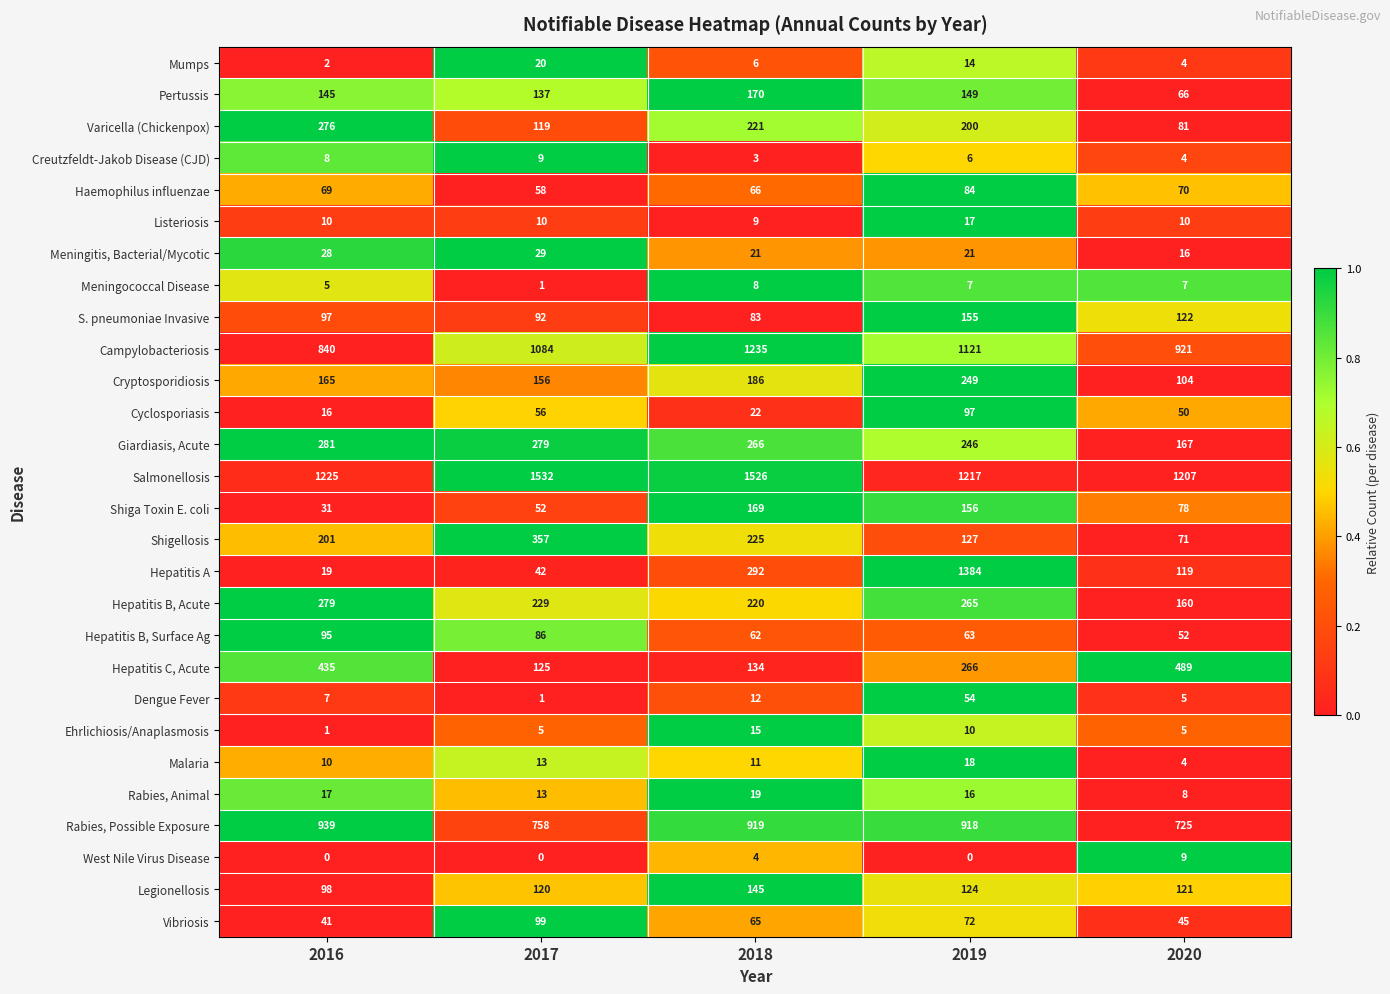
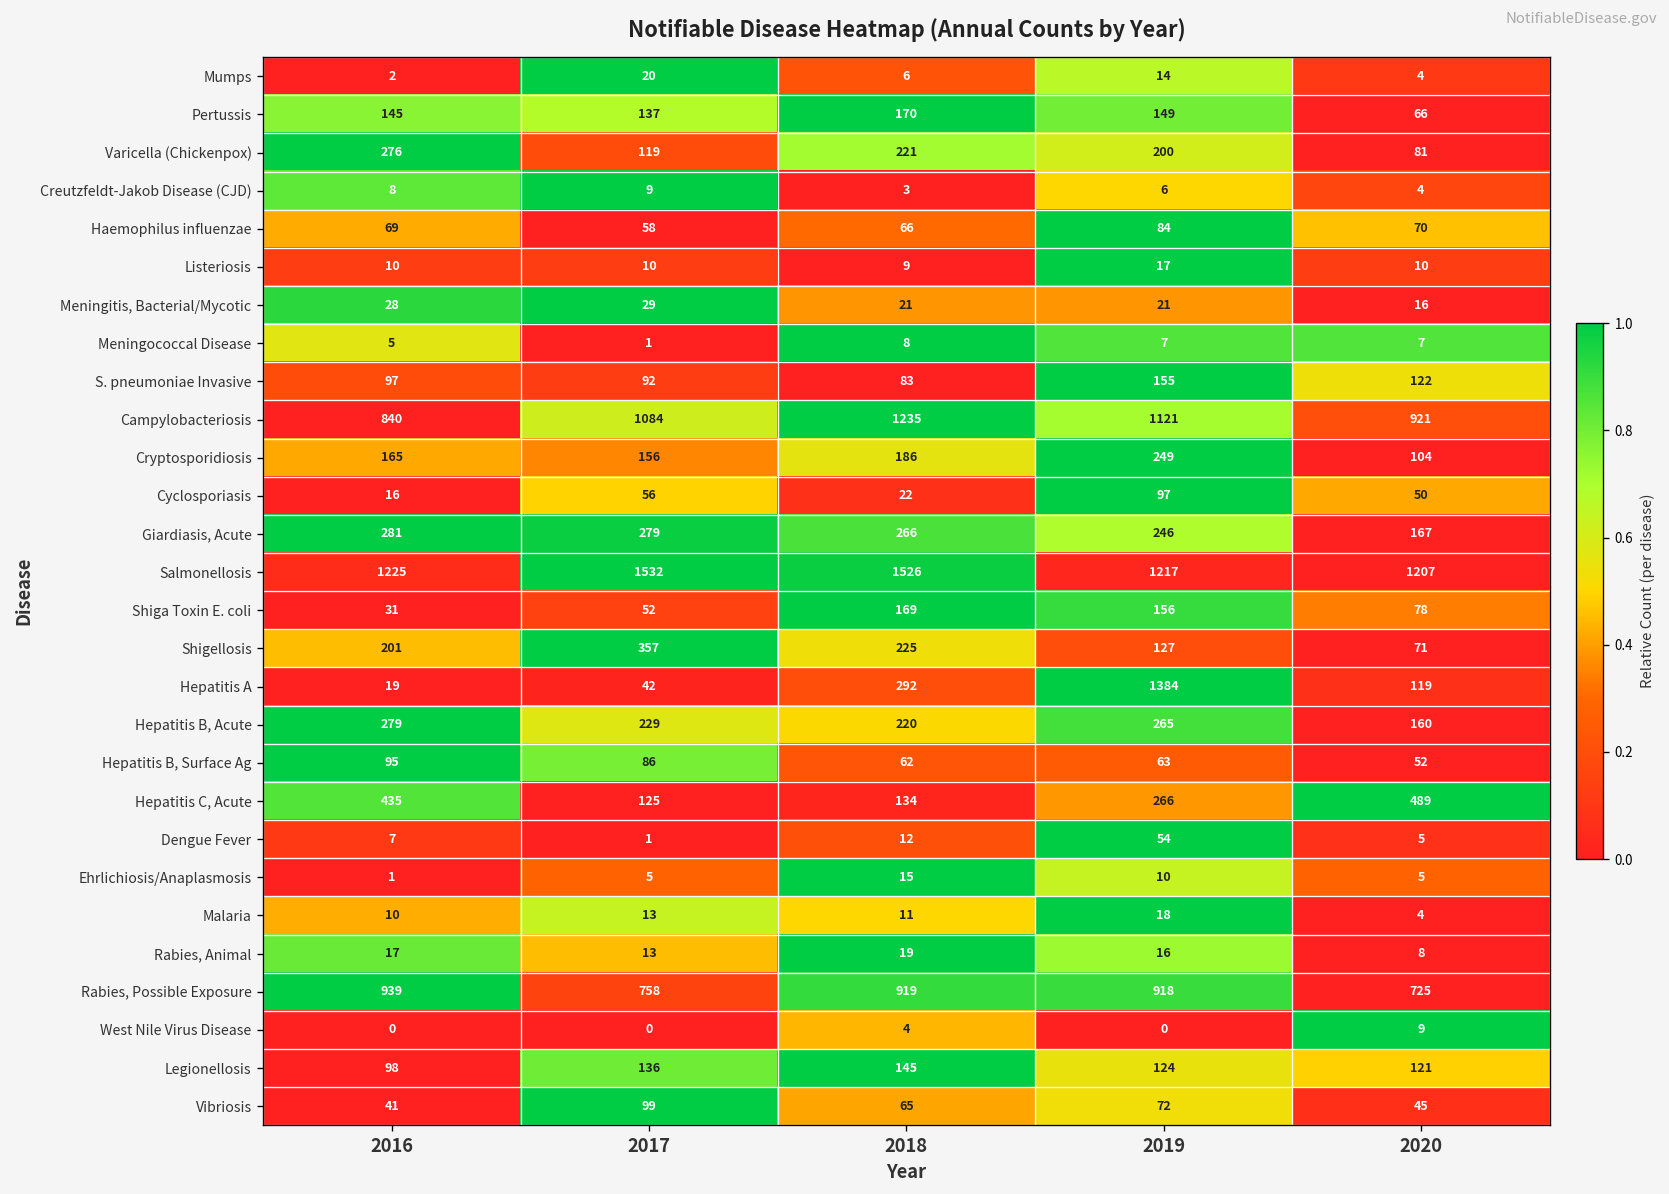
  {
    "Mumps": {
      "2016": 2,
      "2017": 20,
      "2018": 6,
      "2019": 14,
      "2020": 4
    },
    "Pertussis": {
      "2016": 145,
      "2017": 137,
      "2018": 170,
      "2019": 149,
      "2020": 66
    },
    "Varicella (Chickenpox)": {
      "2016": 276,
      "2017": 119,
      "2018": 221,
      "2019": 200,
      "2020": 81
    },
    "Creutzfeldt-Jakob Disease (CJD)": {
      "2016": 8,
      "2017": 9,
      "2018": 3,
      "2019": 6,
      "2020": 4
    },
    "Haemophilus influenzae": {
      "2016": 69,
      "2017": 58,
      "2018": 66,
      "2019": 84,
      "2020": 70
    },
    "Listeriosis": {
      "2016": 10,
      "2017": 10,
      "2018": 9,
      "2019": 17,
      "2020": 10
    },
    "Meningitis, Bacterial/Mycotic": {
      "2016": 28,
      "2017": 29,
      "2018": 21,
      "2019": 21,
      "2020": 16
    },
    "Meningococcal Disease": {
      "2016": 5,
      "2017": 1,
      "2018": 8,
      "2019": 7,
      "2020": 7
    },
    "S. pneumoniae Invasive": {
      "2016": 97,
      "2017": 92,
      "2018": 83,
      "2019": 155,
      "2020": 122
    },
    "Campylobacteriosis": {
      "2016": 840,
      "2017": 1084,
      "2018": 1235,
      "2019": 1121,
      "2020": 921
    },
    "Cryptosporidiosis": {
      "2016": 165,
      "2017": 156,
      "2018": 186,
      "2019": 249,
      "2020": 104
    },
    "Cyclosporiasis": {
      "2016": 16,
      "2017": 56,
      "2018": 22,
      "2019": 97,
      "2020": 50
    },
    "Giardiasis, Acute": {
      "2016": 281,
      "2017": 279,
      "2018": 266,
      "2019": 246,
      "2020": 167
    },
    "Salmonellosis": {
      "2016": 1225,
      "2017": 1532,
      "2018": 1526,
      "2019": 1217,
      "2020": 1207
    },
    "Shiga Toxin E. coli": {
      "2016": 31,
      "2017": 52,
      "2018": 169,
      "2019": 156,
      "2020": 78
    },
    "Shigellosis": {
      "2016": 201,
      "2017": 357,
      "2018": 225,
      "2019": 127,
      "2020": 71
    },
    "Hepatitis A": {
      "2016": 19,
      "2017": 42,
      "2018": 292,
      "2019": 1384,
      "2020": 119
    },
    "Hepatitis B, Acute": {
      "2016": 279,
      "2017": 229,
      "2018": 220,
      "2019": 265,
      "2020": 160
    },
    "Hepatitis B, Surface Ag": {
      "2016": 95,
      "2017": 86,
      "2018": 62,
      "2019": 63,
      "2020": 52
    },
    "Hepatitis C, Acute": {
      "2016": 435,
      "2017": 125,
      "2018": 134,
      "2019": 266,
      "2020": 489
    },
    "Dengue Fever": {
      "2016": 7,
      "2017": 1,
      "2018": 12,
      "2019": 54,
      "2020": 5
    },
    "Ehrlichiosis/Anaplasmosis": {
      "2016": 1,
      "2017": 5,
      "2018": 15,
      "2019": 10,
      "2020": 5
    },
    "Malaria": {
      "2016": 10,
      "2017": 13,
      "2018": 11,
      "2019": 18,
      "2020": 4
    },
    "Rabies, Animal": {
      "2016": 17,
      "2017": 13,
      "2018": 19,
      "2019": 16,
      "2020": 8
    },
    "Rabies, Possible Exposure": {
      "2016": 939,
      "2017": 758,
      "2018": 919,
      "2019": 918,
      "2020": 725
    },
    "West Nile Virus Disease": {
      "2016": 0,
      "2017": 0,
      "2018": 4,
      "2019": 0,
      "2020": 9
    },
    "Legionellosis": {
      "2016": 98,
-     "2017": 120,
+     "2017": 136,
      "2018": 145,
      "2019": 124,
      "2020": 121
    },
    "Vibriosis": {
      "2016": 41,
      "2017": 99,
      "2018": 65,
      "2019": 72,
      "2020": 45
    }
  }
